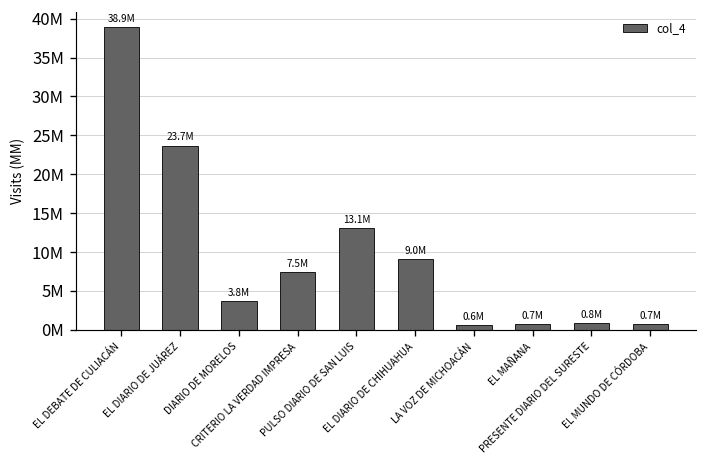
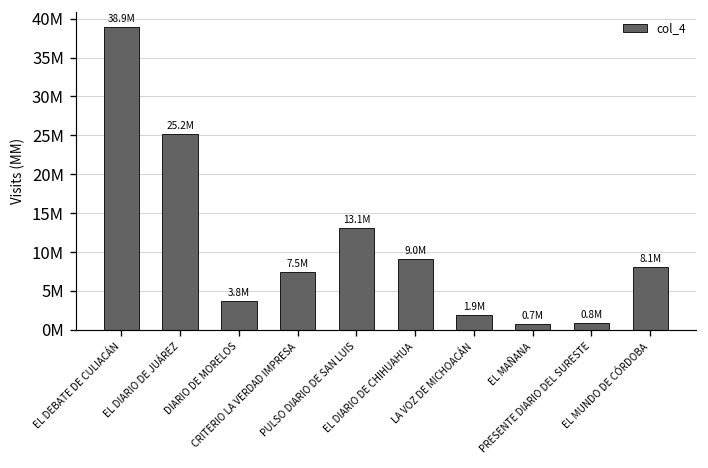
  {
    "EL DEBATE DE CULIACÁN": "38.9M",
-   "EL DIARIO DE JUÁREZ": "23.7M",
+   "EL DIARIO DE JUÁREZ": "25.2M",
    "DIARIO DE MORELOS": "3.8M",
    "CRITERIO LA VERDAD IMPRESA": "7.5M",
    "PULSO DIARIO DE SAN LUIS": "13.1M",
    "EL DIARIO DE CHIHUAHUA": "9.0M",
-   "LA VOZ DE MICHOACÁN": "0.6M",
+   "LA VOZ DE MICHOACÁN": "1.9M",
    "EL MAÑANA": "0.7M",
    "PRESENTE DIARIO DEL SURESTE": "0.8M",
-   "EL MUNDO DE CÓRDOBA": "0.7M"
+   "EL MUNDO DE CÓRDOBA": "8.1M"
  }
